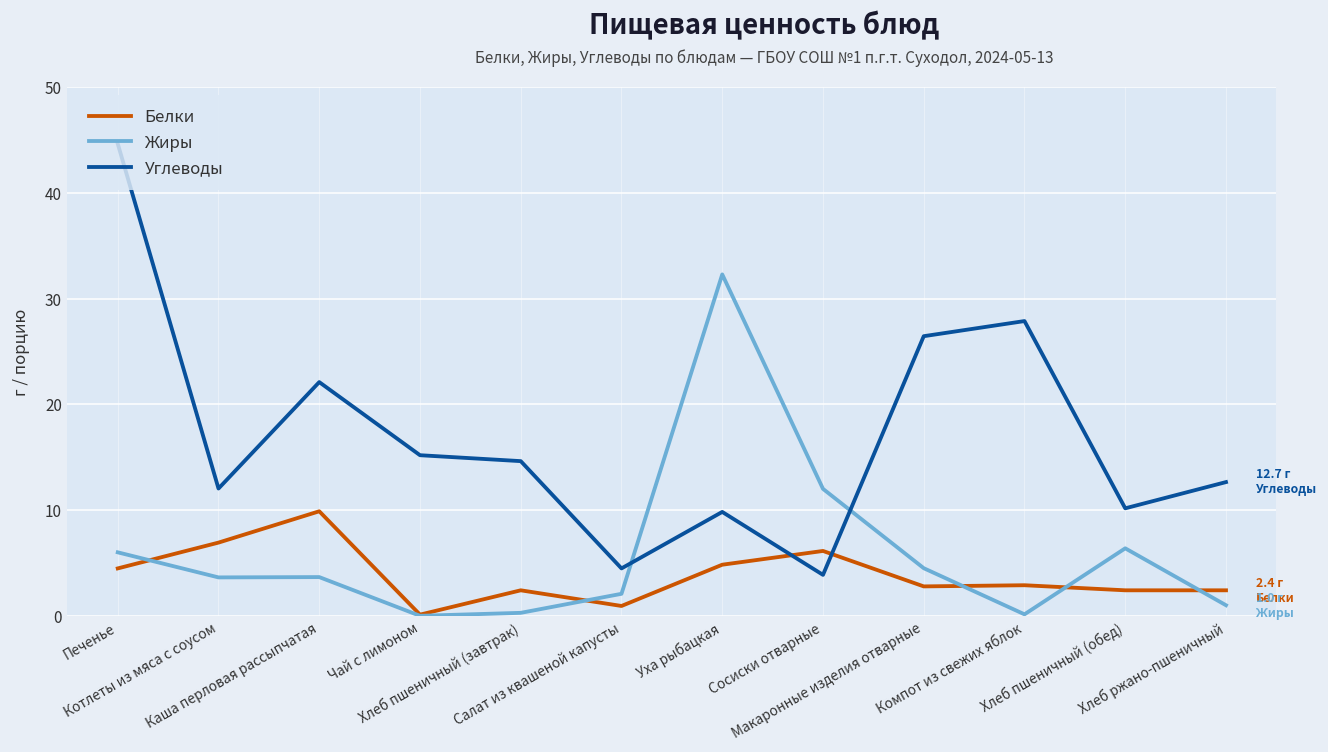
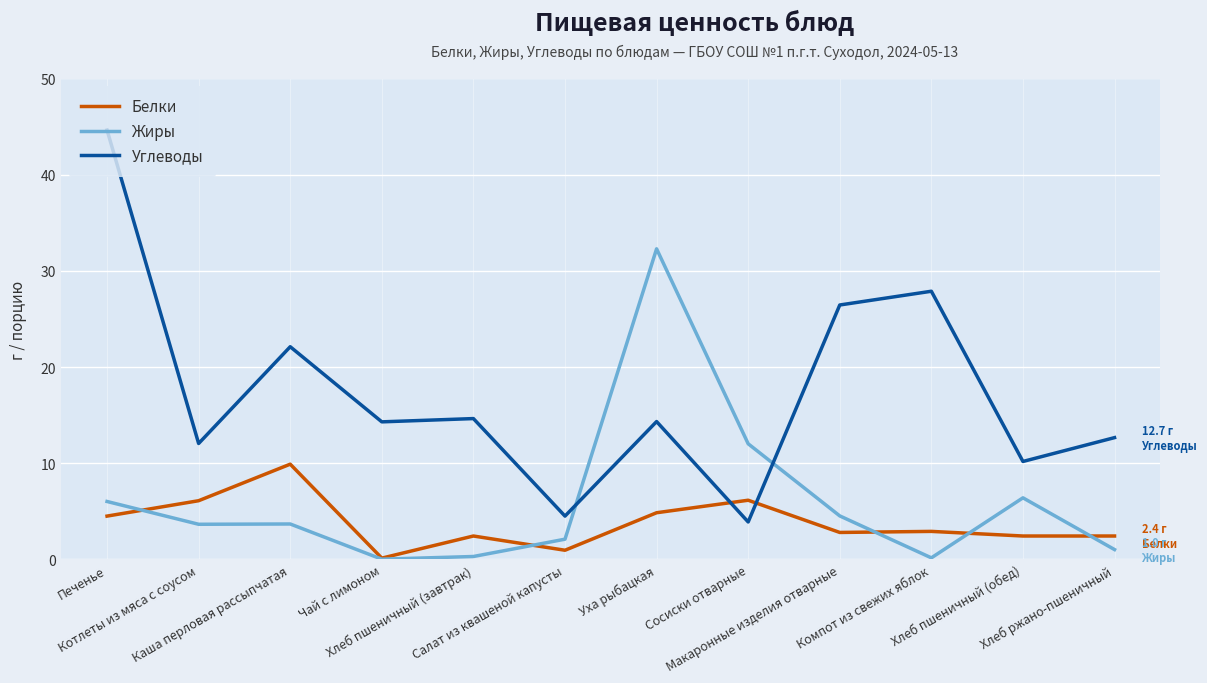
  {
    "Белки": {
      "Печенье": 5,
-     "Котлеты из мяса с соусом": 7,
+     "Котлеты из мяса с соусом": 6,
      "Каша перловая рассыпчатая": 10,
      "Хлеб пшеничный (завтрак)": 2,
      "Салат из квашеной капусты": 1,
      "Уха рыбацкая": 5,
      "Сосиски отварные": 6,
      "Макаронные изделия отварные": 3,
      "Компот из свежих яблок": 3,
      "Хлеб пшеничный (обед)": 2,
      "Хлеб ржано-пшеничный": 2
    },
    "Жиры": {
      "Печенье": 6,
      "Котлеты из мяса с соусом": 4,
      "Каша перловая рассыпчатая": 4,
      "Хлеб пшеничный (завтрак)": 0,
      "Салат из квашеной капусты": 2,
      "Уха рыбацкая": 32,
      "Сосиски отварные": 12,
      "Макаронные изделия отварные": 5,
      "Компот из свежих яблок": 0,
      "Хлеб пшеничный (обед)": 6,
      "Хлеб ржано-пшеничный": 1
    },
    "Углеводы": {
      "Котлеты из мяса с соусом": 12,
      "Каша перловая рассыпчатая": 22,
-     "Чай с лимоном": 15,
+     "Чай с лимоном": 14,
      "Хлеб пшеничный (завтрак)": 15,
      "Салат из квашеной капусты": 5,
-     "Уха рыбацкая": 10,
+     "Уха рыбацкая": 14,
      "Сосиски отварные": 4,
      "Макаронные изделия отварные": 26,
      "Компот из свежих яблок": 28,
      "Хлеб пшеничный (обед)": 10,
      "Хлеб ржано-пшеничный": 13
    }
  }
